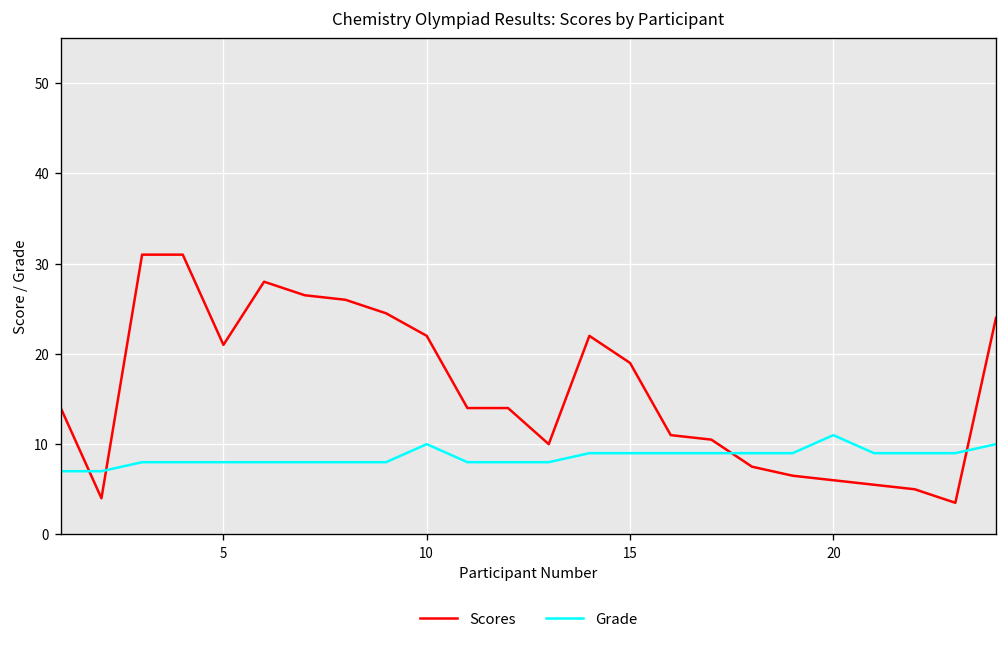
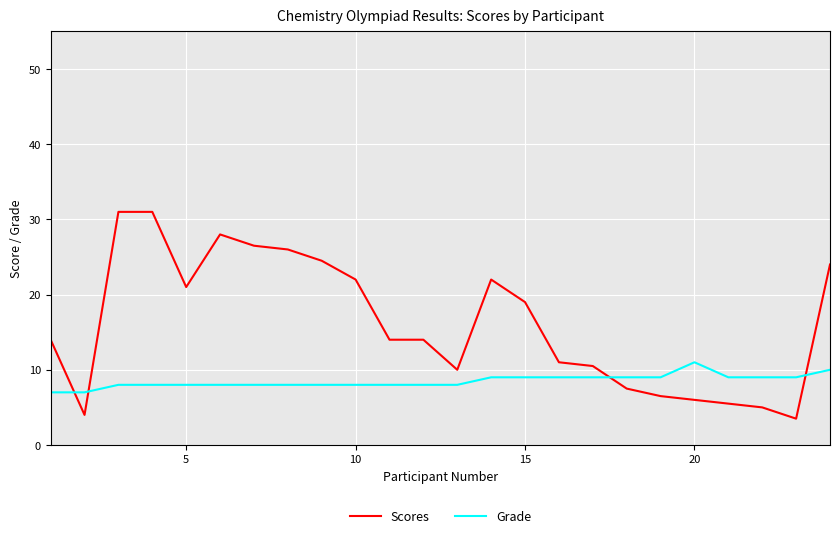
  {
    "Scores": {
      "5": 21,
      "10": 22,
      "15": 19,
      "20": 6
    },
    "Grade": {
      "5": 8,
-     "10": 10,
+     "10": 8,
      "15": 9,
      "20": 11
    }
  }
